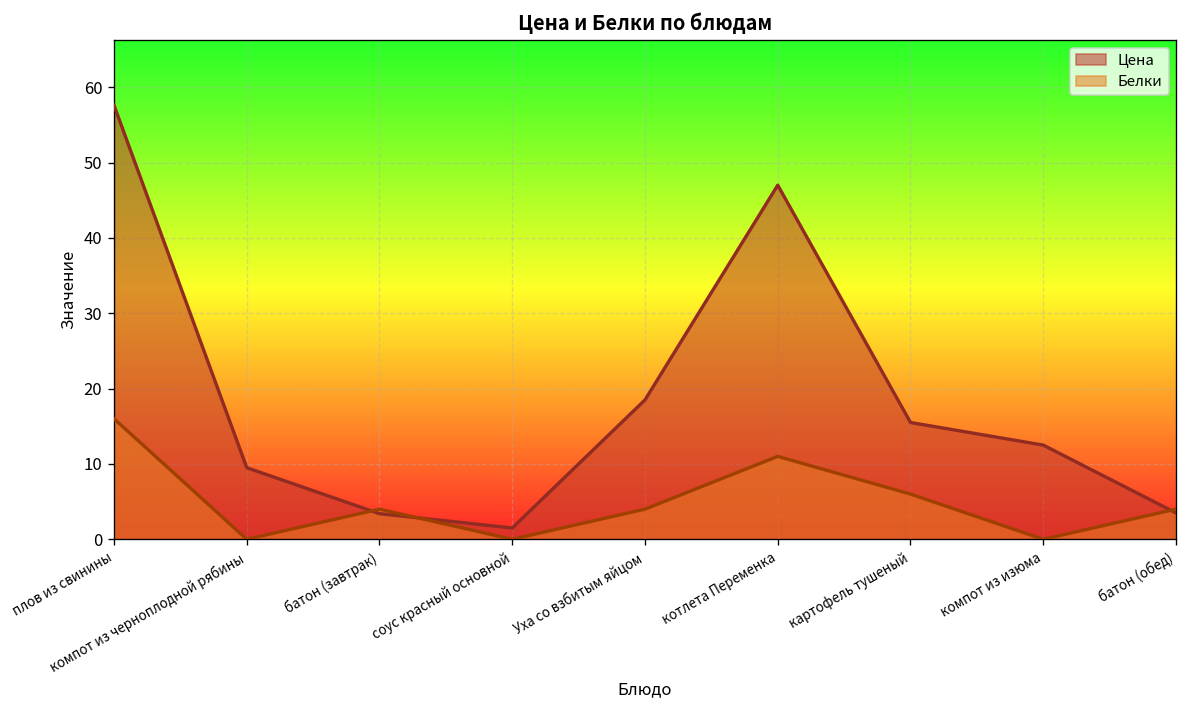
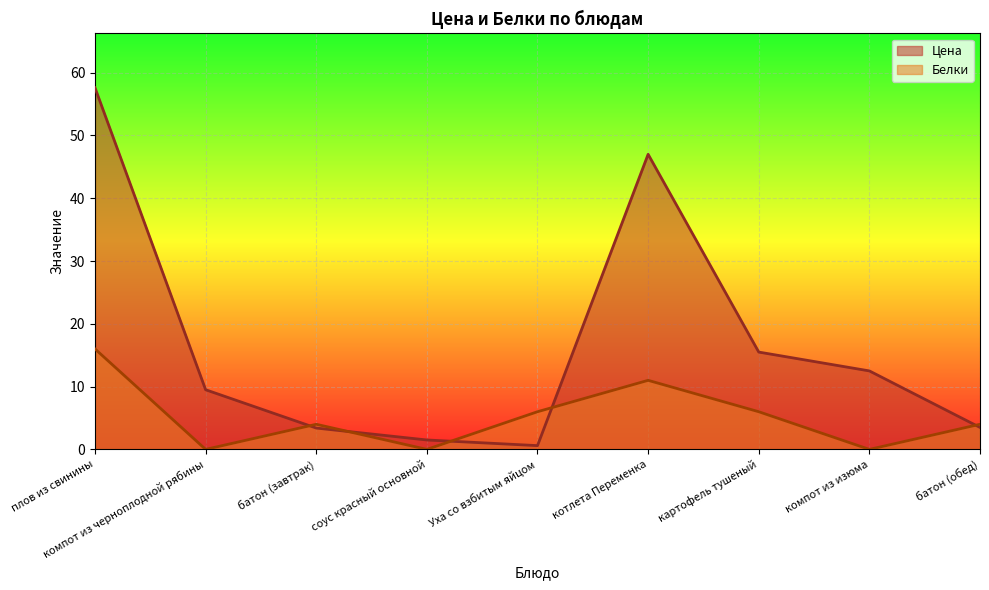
  {
    "Цена": {
      "плов из свинины": 58,
      "компот из черноплодной рябины": 10,
      "батон (завтрак)": 3,
      "соус красный основной": 2,
-     "Уха со взбитым яйцом": 19,
+     "Уха со взбитым яйцом": 1,
      "котлета Переменка": 47,
      "картофель тушеный": 16,
      "компот из изюма": 13,
      "батон (обед)": 4
    },
    "Белки": {
      "плов из свинины": 16,
      "компот из черноплодной рябины": 0,
      "батон (завтрак)": 4,
      "соус красный основной": 0,
-     "Уха со взбитым яйцом": 4,
+     "Уха со взбитым яйцом": 6,
      "котлета Переменка": 11,
      "картофель тушеный": 6,
      "компот из изюма": 0,
      "батон (обед)": 4
    }
  }
